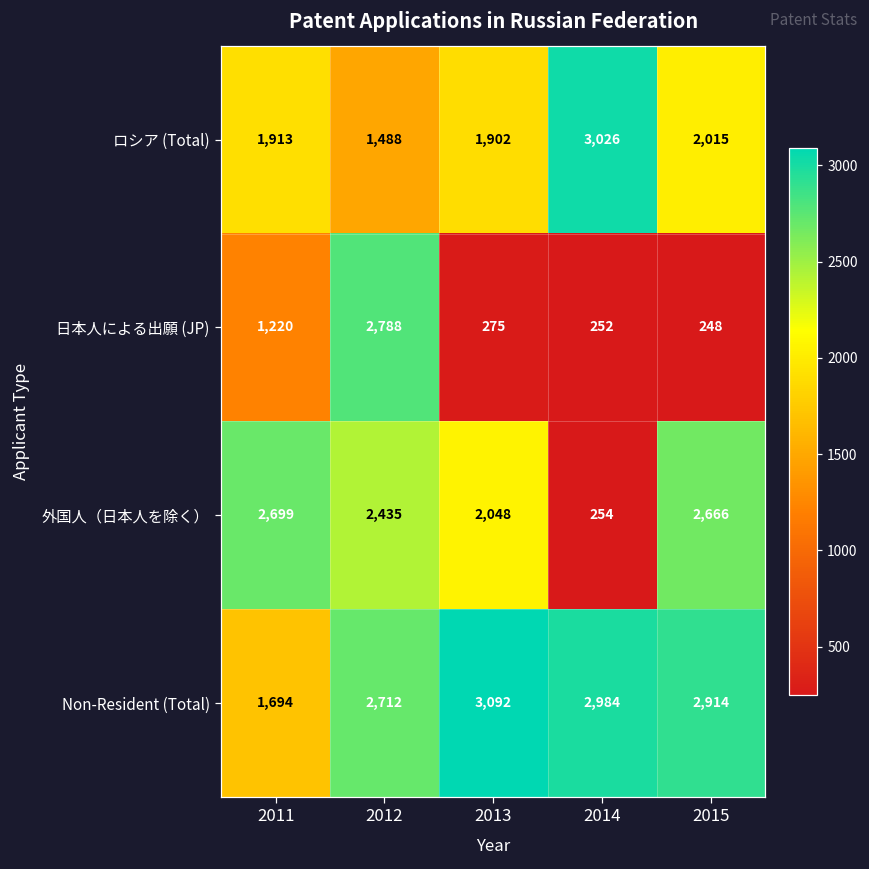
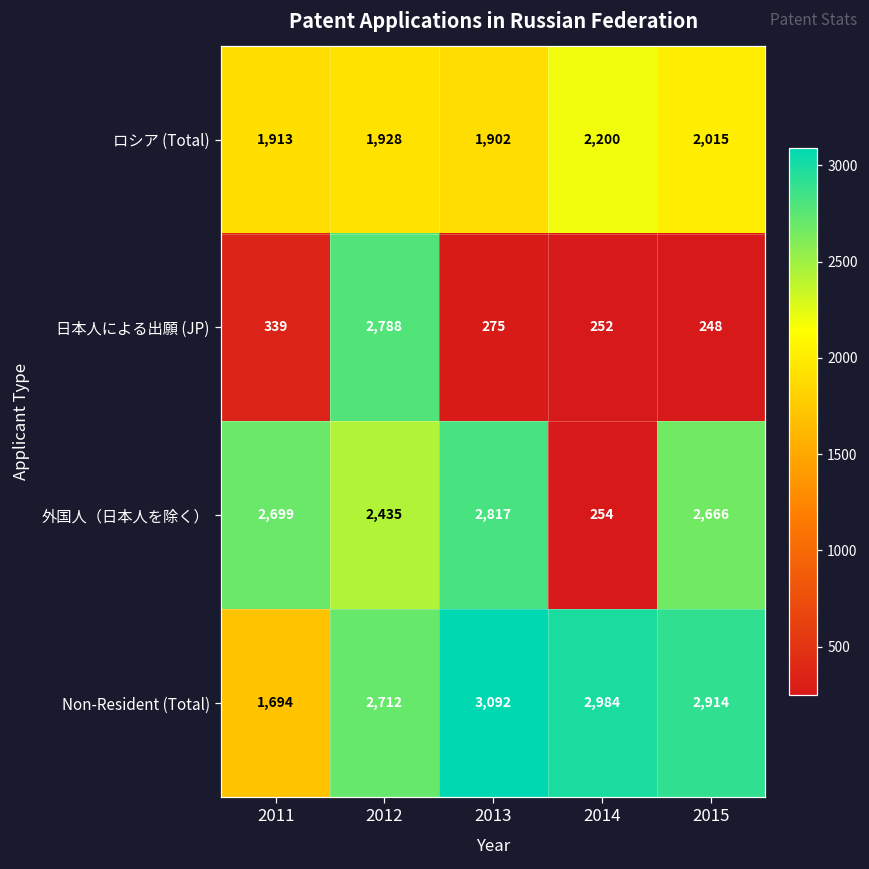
  {
    "ロシア (Total)": {
      "2011": "1,913",
-     "2012": "1,488",
+     "2012": "1,928",
      "2013": "1,902",
-     "2014": "3,026",
+     "2014": "2,200",
      "2015": "2,015"
    },
    "日本人による出願 (JP)": {
-     "2011": "1,220",
+     "2011": "339",
      "2012": "2,788",
      "2013": "275",
      "2014": "252",
      "2015": "248"
    },
    "外国人（日本人を除く）": {
      "2011": "2,699",
      "2012": "2,435",
-     "2013": "2,048",
+     "2013": "2,817",
      "2014": "254",
      "2015": "2,666"
    },
    "Non-Resident (Total)": {
      "2011": "1,694",
      "2012": "2,712",
      "2013": "3,092",
      "2014": "2,984",
      "2015": "2,914"
    }
  }
